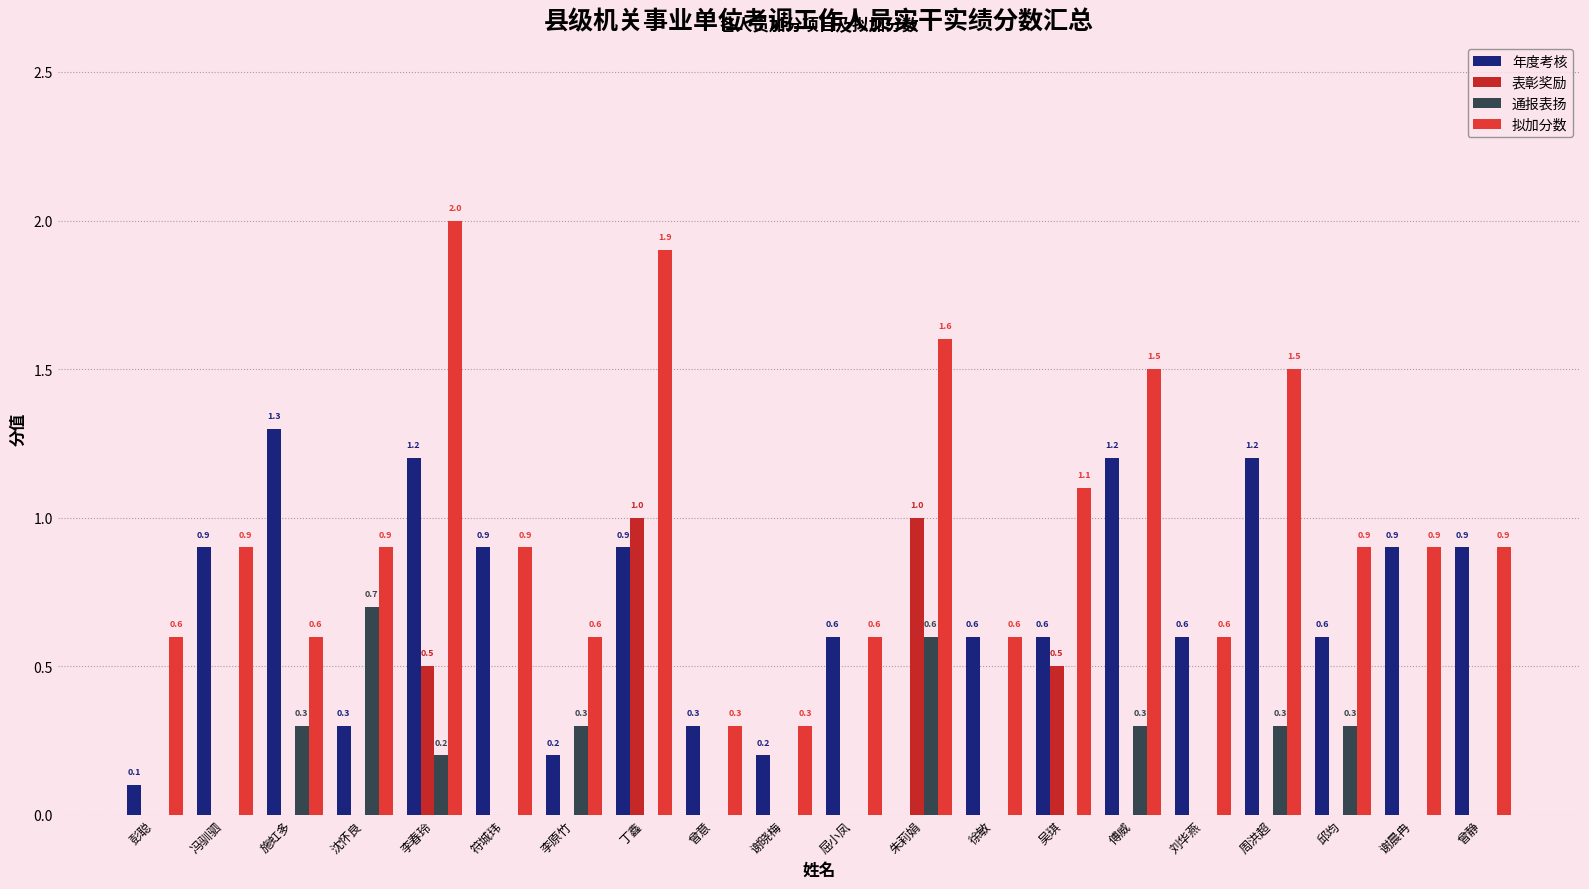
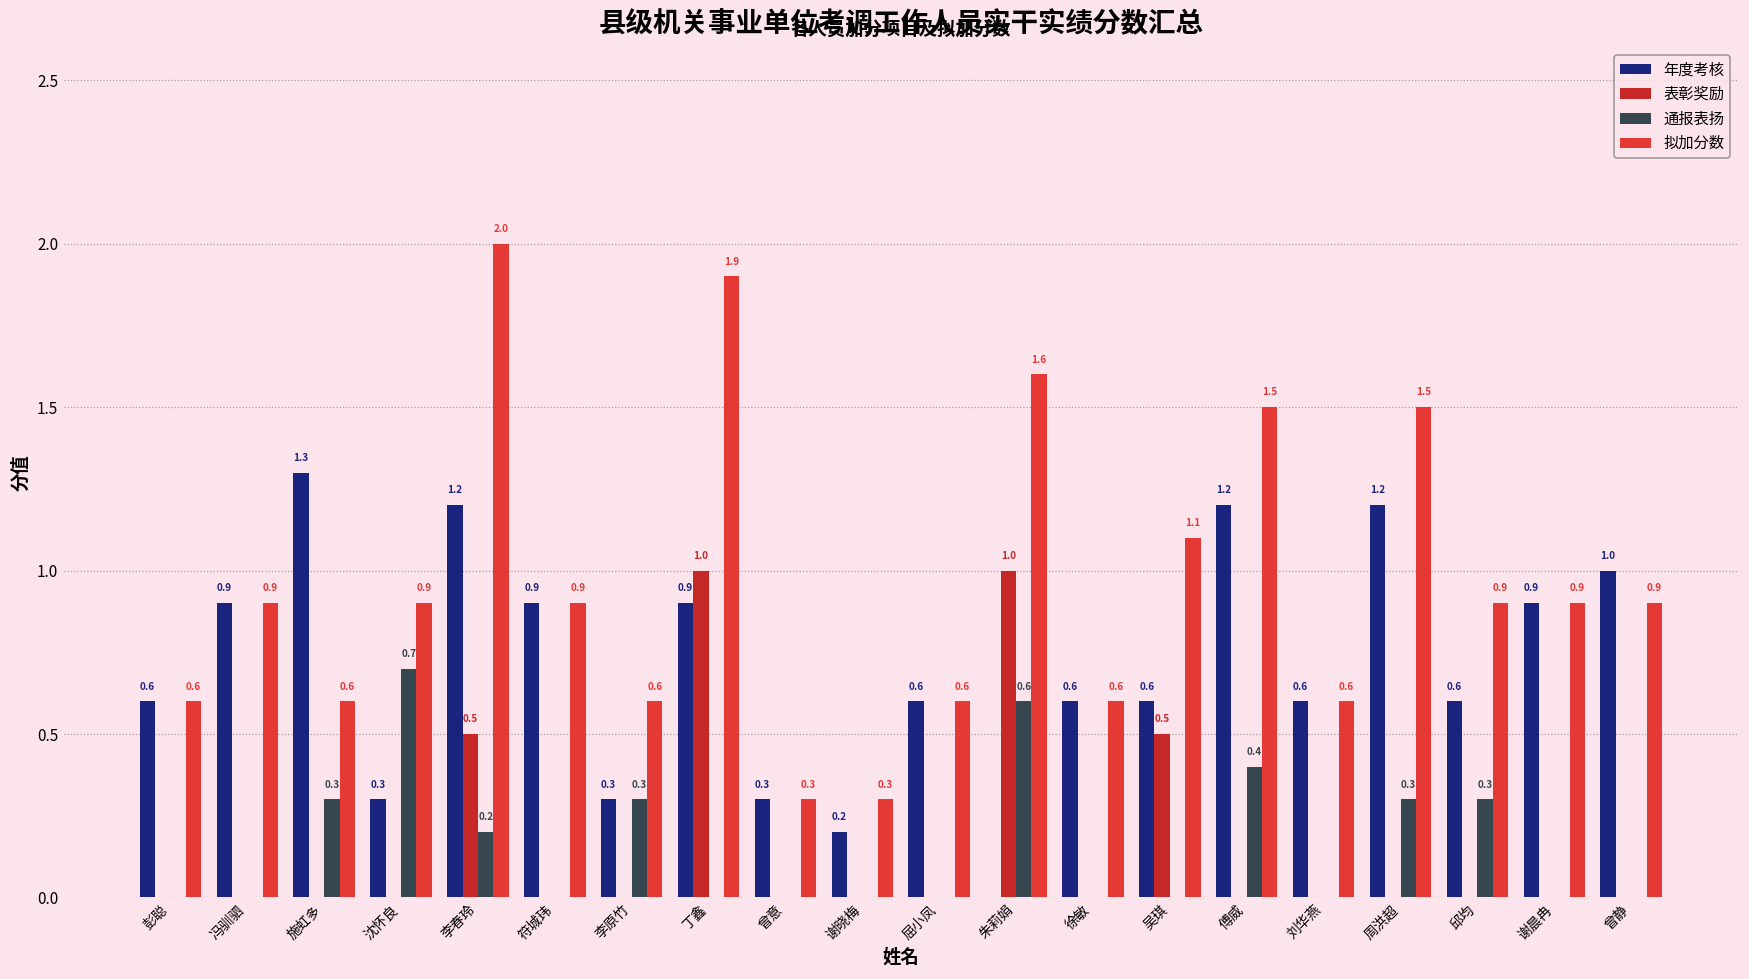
  {
    "年度考核": {
-     "彭聪": 0.1,
+     "彭聪": 0.6,
      "冯驯驷": 0.9,
      "施虹多": 1.3,
      "沈怀良": 0.3,
      "李春玲": 1.2,
      "符城玮": 0.9,
-     "李原竹": 0.2,
+     "李原竹": 0.3,
      "丁鑫": 0.9,
      "曾意": 0.3,
      "谢晓梅": 0.2,
      "屈小凤": 0.6,
      "徐敏": 0.6,
      "吴琪": 0.6,
      "傅威": 1.2,
      "刘华燕": 0.6,
      "周洪超": 1.2,
      "邱均": 0.6,
      "谢晨冉": 0.9,
-     "曾静": 0.9
+     "曾静": 1.0
    },
    "通报表扬": {
      "施虹多": 0.3,
      "沈怀良": 0.7,
      "李春玲": 0.2,
      "李原竹": 0.3,
      "朱莉娟": 0.6,
-     "傅威": 0.3,
+     "傅威": 0.4,
      "周洪超": 0.3,
      "邱均": 0.3
    }
  }
